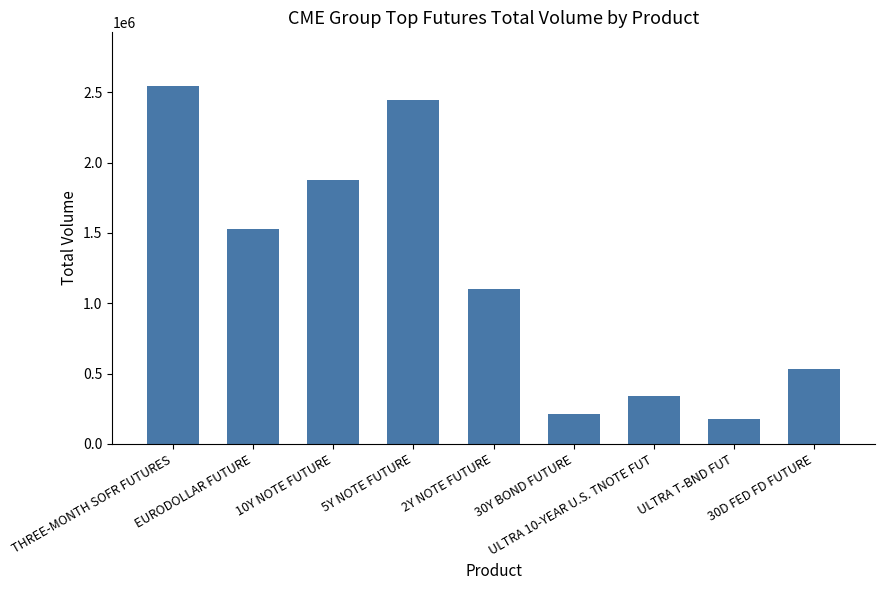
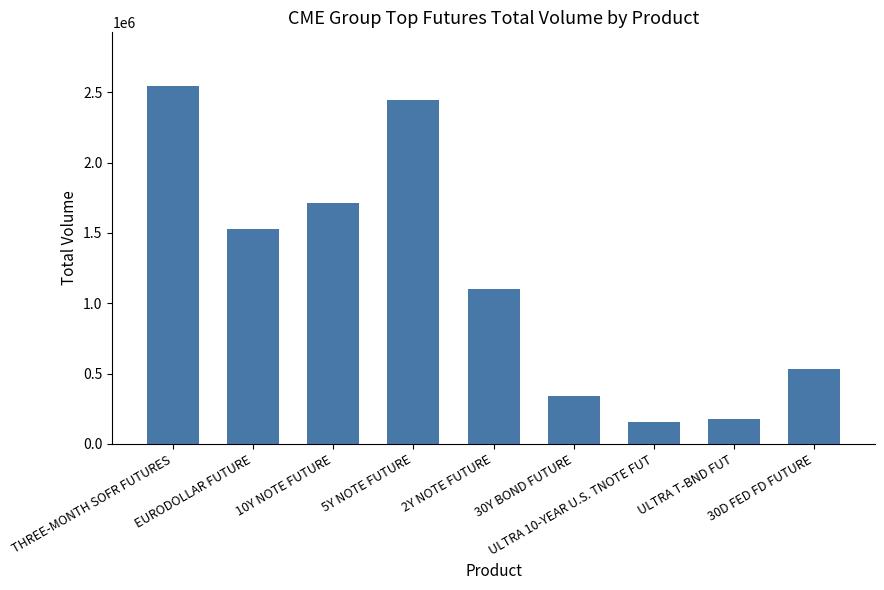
  {
    "THREE-MONTH SOFR FUTURES": 2550000,
    "EURODOLLAR FUTURE": 1520000,
-   "10Y NOTE FUTURE": 1880000,
+   "10Y NOTE FUTURE": 1710000,
    "5Y NOTE FUTURE": 2440000,
    "2Y NOTE FUTURE": 1100000,
-   "30Y BOND FUTURE": 210000,
-   "ULTRA 10-YEAR U.S. TNOTE FUT": 340000,
+   "30Y BOND FUTURE": 340000,
+   "ULTRA 10-YEAR U.S. TNOTE FUT": 150000,
    "ULTRA T-BND FUT": 180000,
    "30D FED FD FUTURE": 530000
  }
